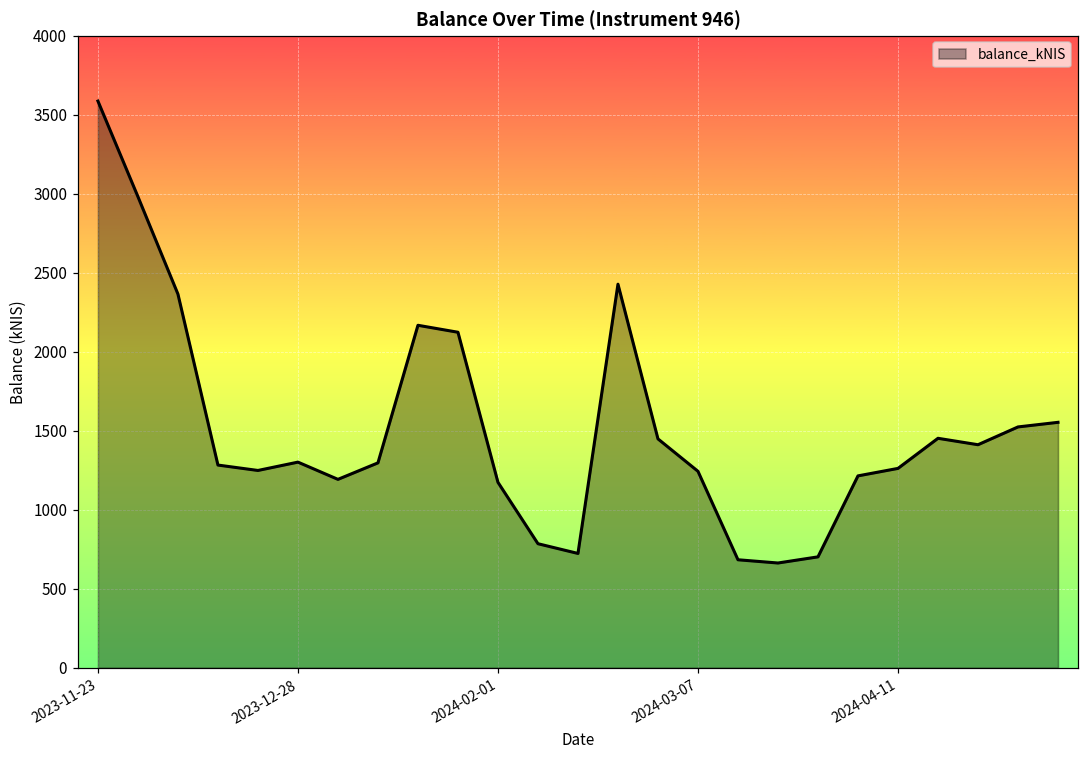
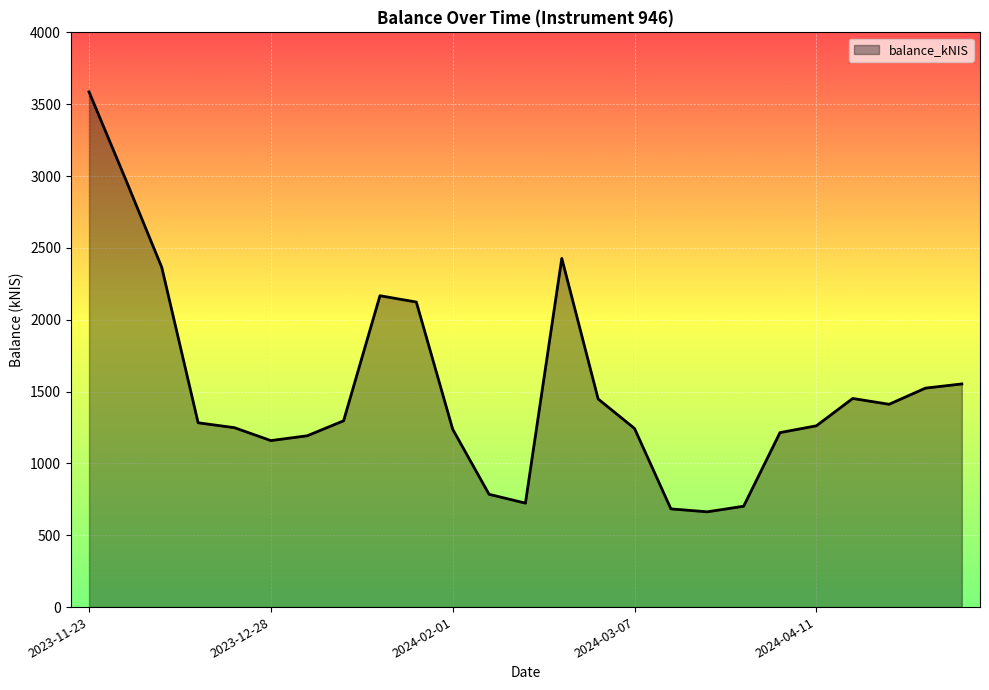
  {
    "2023-11-23": 3590,
-   "2023-12-28": 1300,
-   "2024-02-01": 1170,
+   "2023-12-28": 1160,
+   "2024-02-01": 1240,
    "2024-03-07": 1240,
    "2024-04-11": 1260
  }
